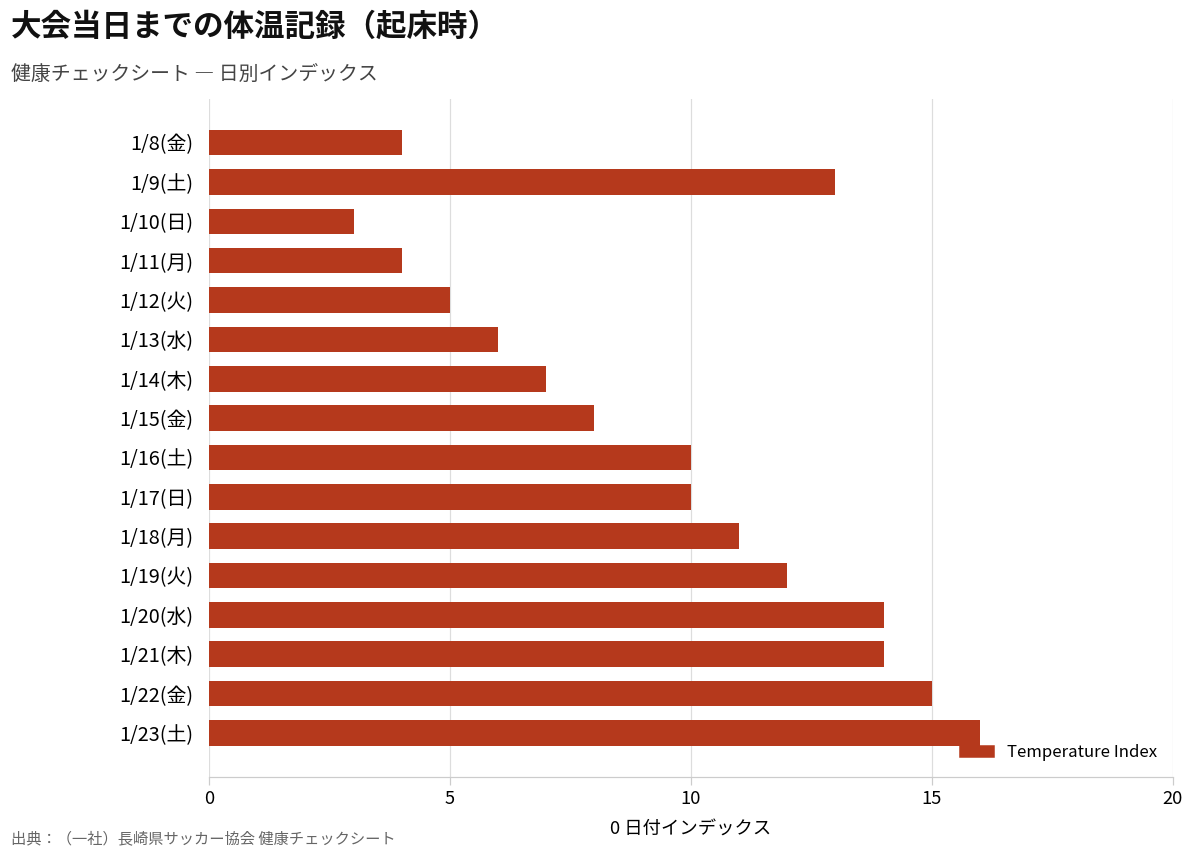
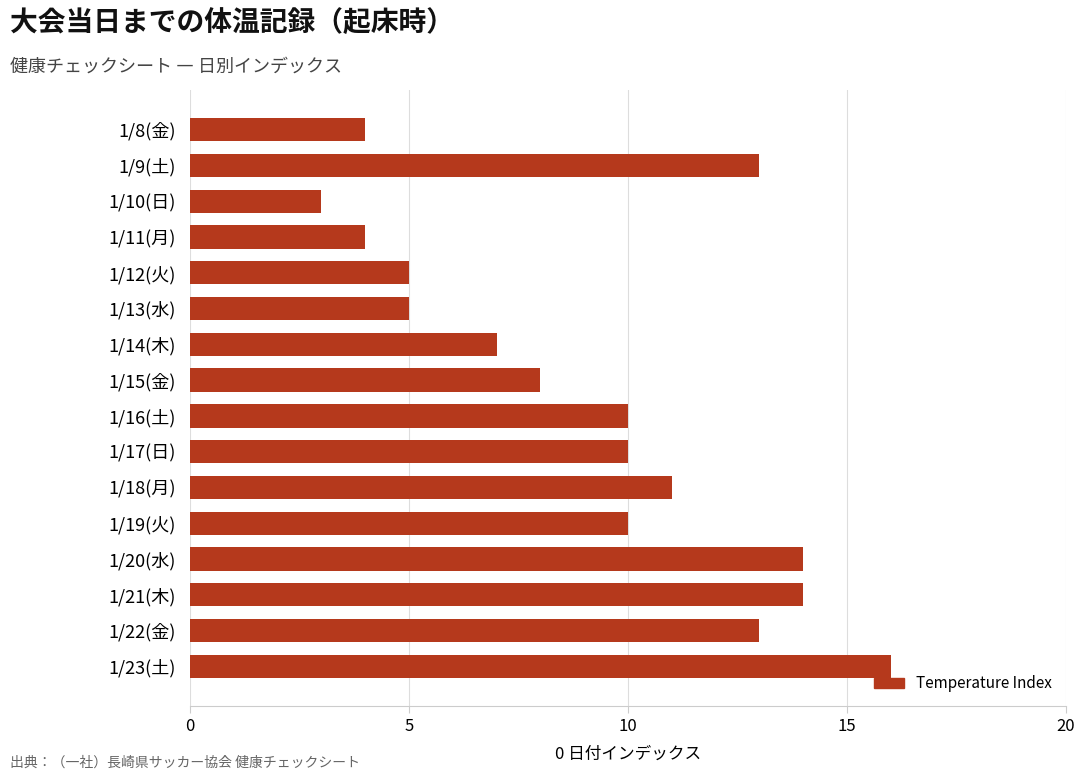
  {
    "1/8(金)": 4,
    "1/9(土)": 13,
    "1/10(日)": 3,
    "1/11(月)": 4,
    "1/12(火)": 5,
-   "1/13(水)": 6,
+   "1/13(水)": 5,
    "1/14(木)": 7,
    "1/15(金)": 8,
    "1/16(土)": 10,
    "1/17(日)": 10,
    "1/18(月)": 11,
-   "1/19(火)": 12,
+   "1/19(火)": 10,
    "1/20(水)": 14,
    "1/21(木)": 14,
-   "1/22(金)": 15,
+   "1/22(金)": 13,
    "1/23(土)": 16
  }
